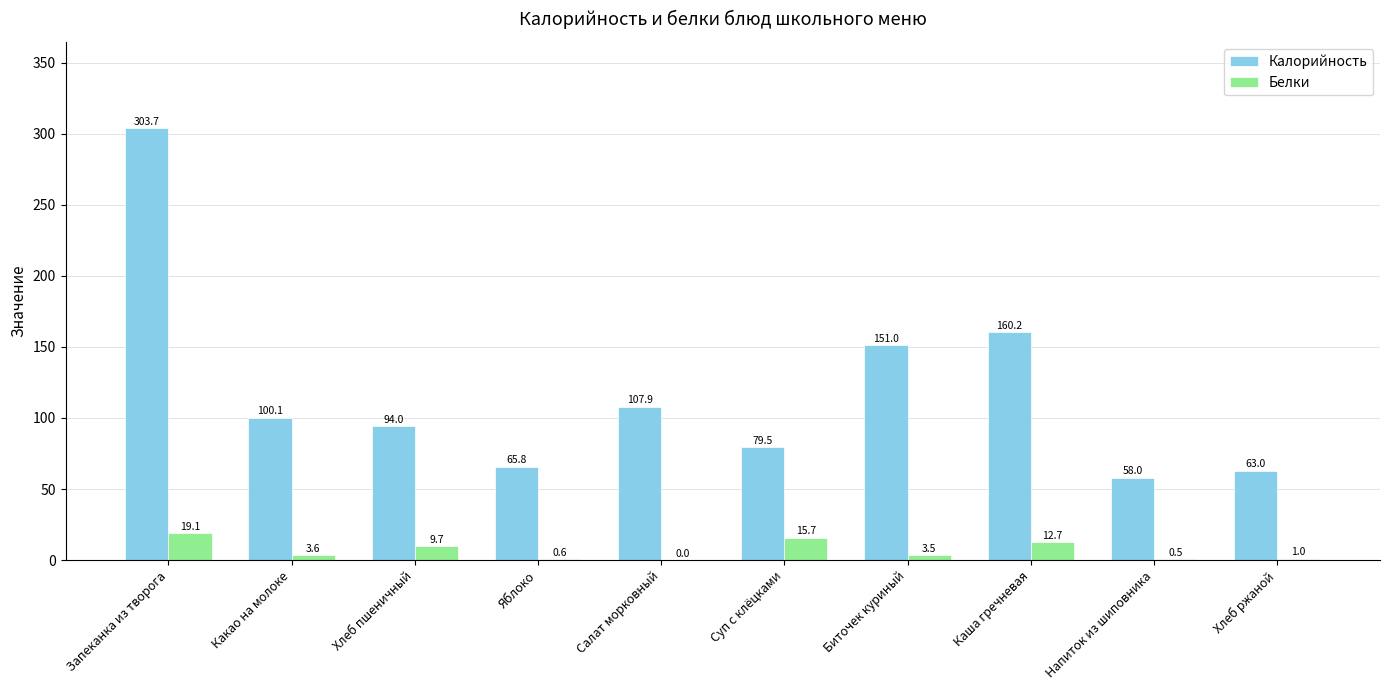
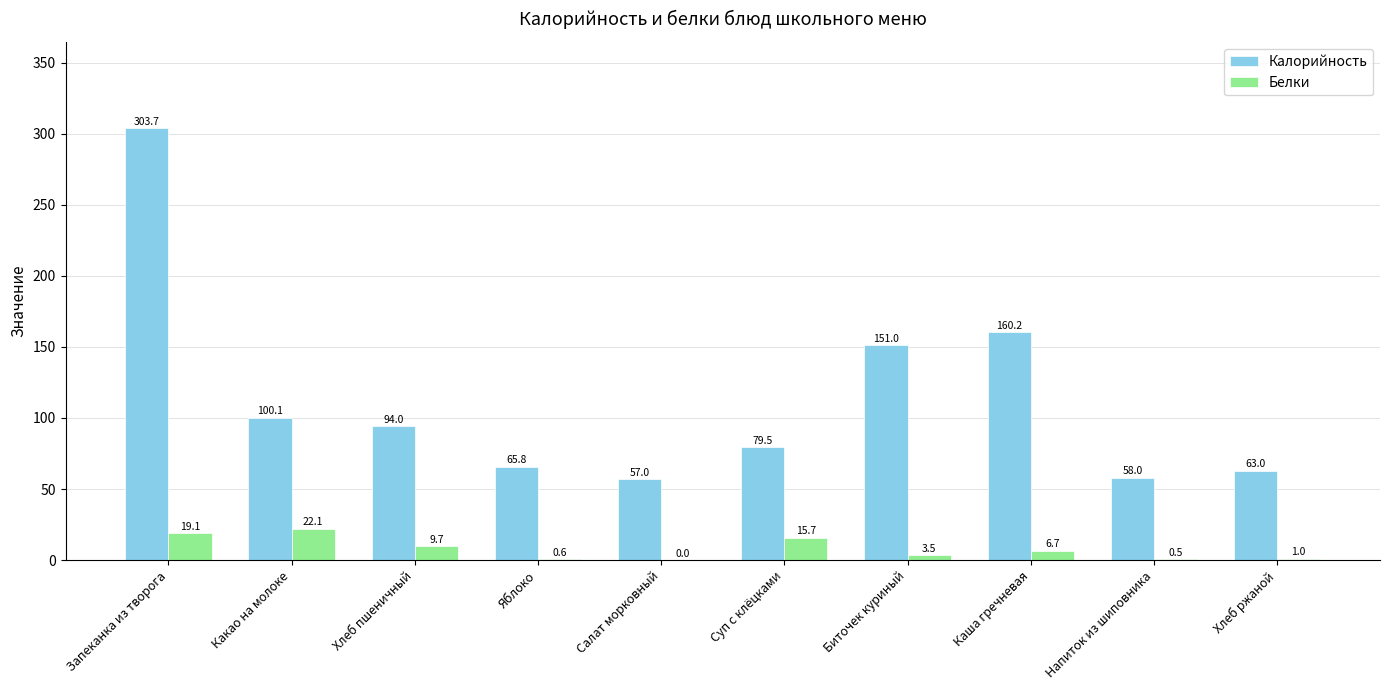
  {
    "Калорийность": {
      "Запеканка из творога": 303.7,
      "Какао на молоке": 100.1,
      "Хлеб пшеничный": 94.0,
      "Яблоко": 65.8,
-     "Салат морковный": 107.9,
+     "Салат морковный": 57.0,
      "Суп с клёцками": 79.5,
      "Биточек куриный": 151.0,
      "Каша гречневая": 160.2,
      "Напиток из шиповника": 58.0,
      "Хлеб ржаной": 63.0
    },
    "Белки": {
      "Запеканка из творога": 19.1,
-     "Какао на молоке": 3.6,
+     "Какао на молоке": 22.1,
      "Хлеб пшеничный": 9.7,
      "Яблоко": 0.6,
      "Салат морковный": 0.0,
      "Суп с клёцками": 15.7,
      "Биточек куриный": 3.5,
-     "Каша гречневая": 12.7,
+     "Каша гречневая": 6.7,
      "Напиток из шиповника": 0.5,
      "Хлеб ржаной": 1.0
    }
  }
